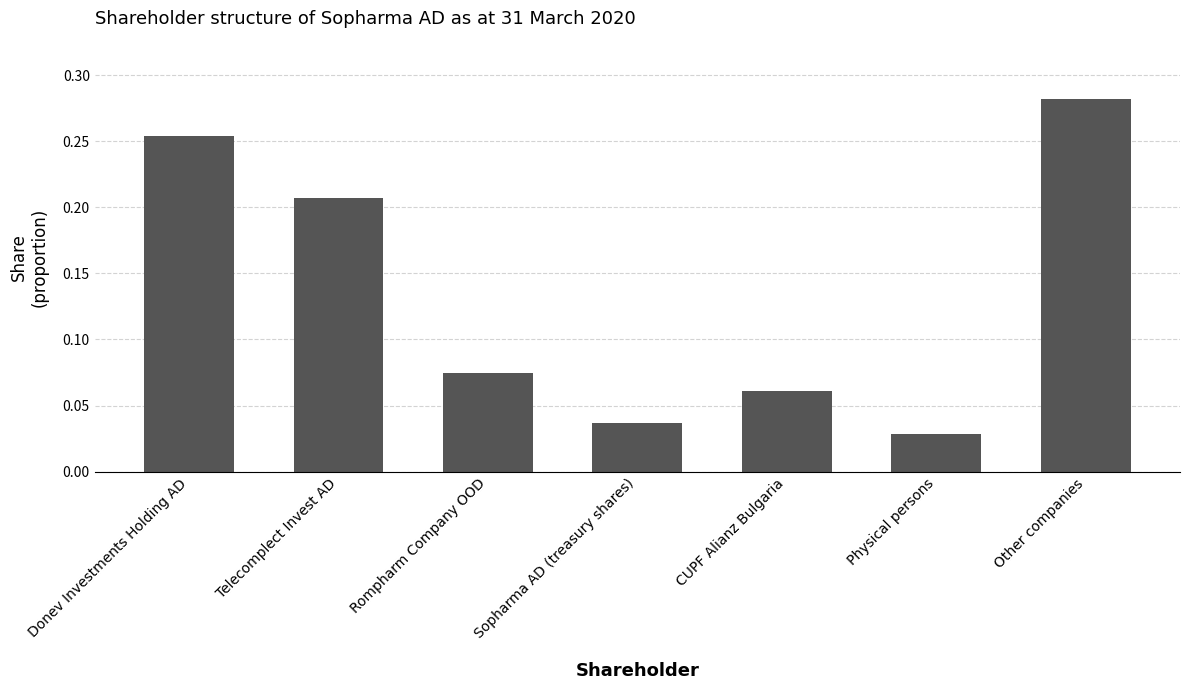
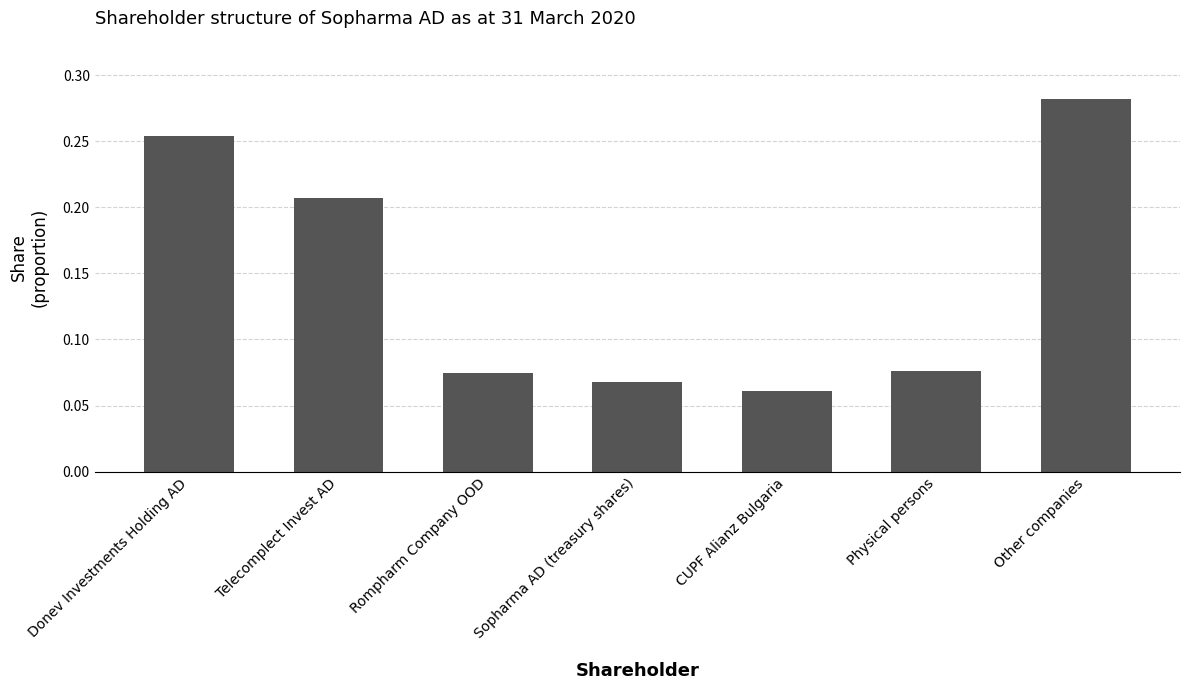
  {
    "Donev Investments Holding AD": 0.254,
    "Telecomplect Invest AD": 0.207,
    "Rompharm Company OOD": 0.075,
-   "Sopharma AD (treasury shares)": 0.037,
+   "Sopharma AD (treasury shares)": 0.068,
    "CUPF Alianz Bulgaria": 0.061,
-   "Physical persons": 0.028,
+   "Physical persons": 0.076,
    "Other companies": 0.282
  }
